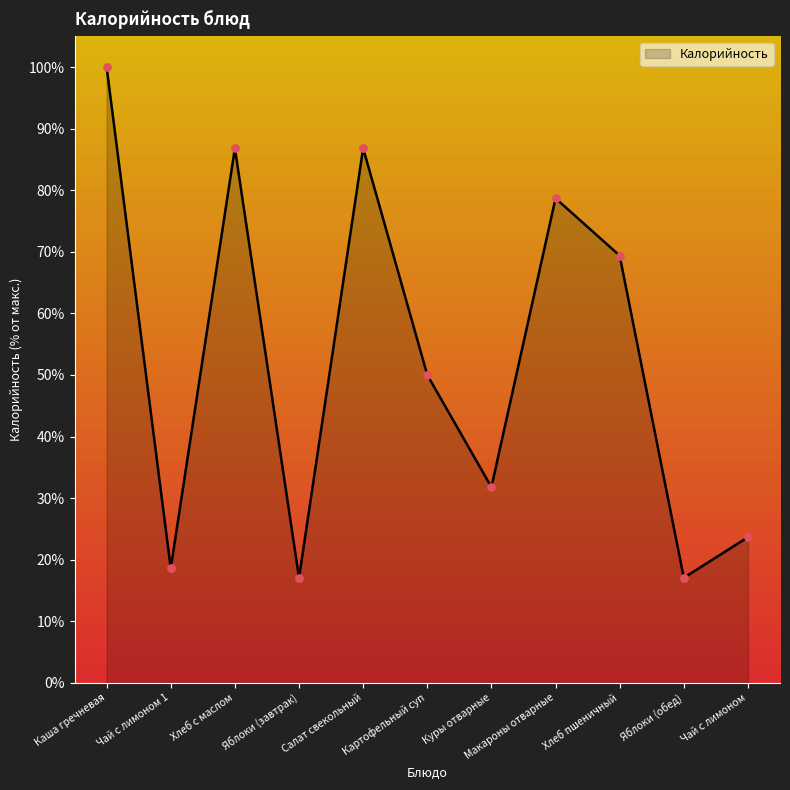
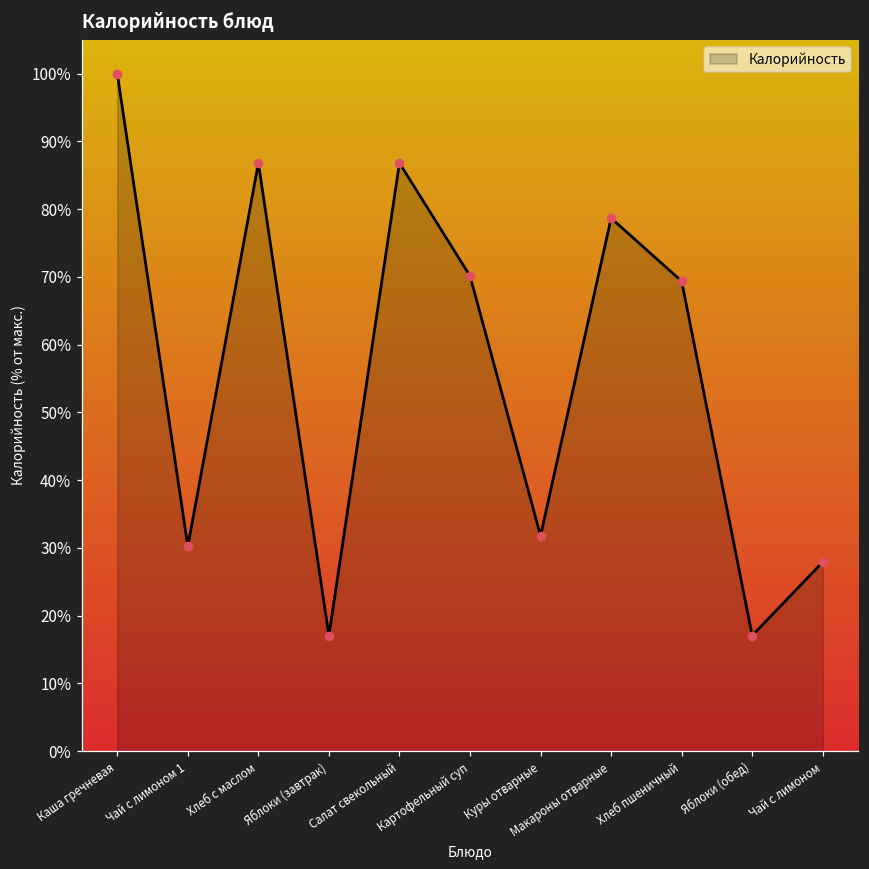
  {
    "Каша гречневая": "100%",
-   "Чай с лимоном 1": "19%",
+   "Чай с лимоном 1": "30%",
    "Хлеб с маслом": "87%",
    "Яблоки (завтрак)": "17%",
    "Салат свекольный": "87%",
-   "Картофельный суп": "50%",
+   "Картофельный суп": "70%",
    "Куры отварные": "32%",
    "Макароны отварные": "79%",
    "Хлеб пшеничный": "69%",
    "Яблоки (обед)": "17%",
-   "Чай с лимоном": "24%"
+   "Чай с лимоном": "28%"
  }
